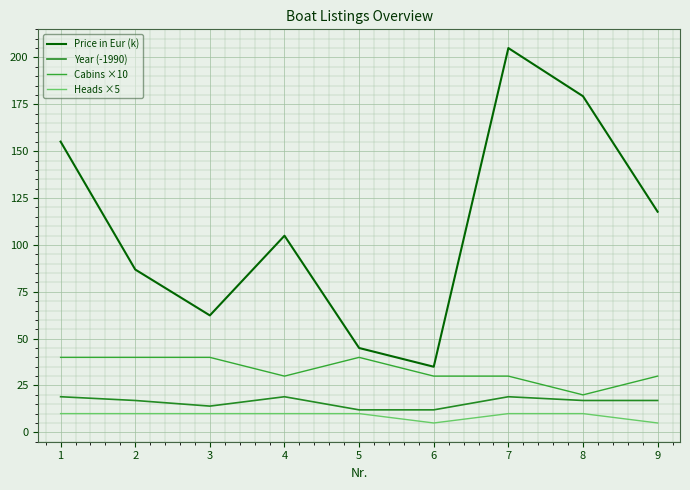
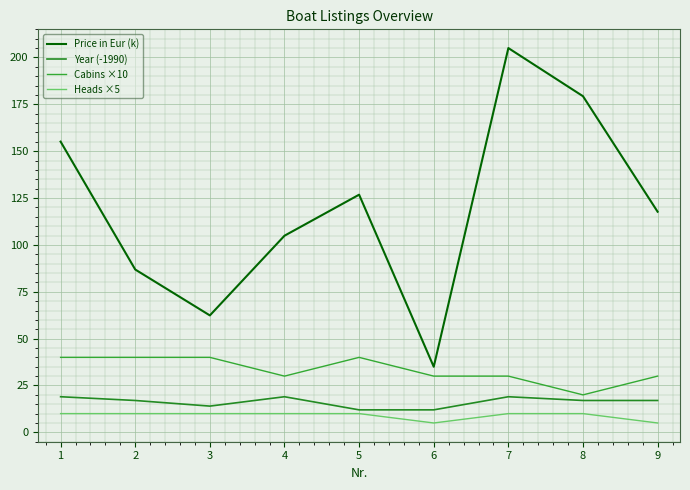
  {
    "Price in Eur (k)": {
      "1": 155,
      "2": 87,
      "3": 62,
      "4": 105,
-     "5": 45,
+     "5": 127,
      "6": 35,
      "7": 205,
      "8": 179,
      "9": 118
    },
    "Heads ×5": {
      "1": 10,
      "2": 10,
      "3": 10,
      "4": 10,
      "5": 10,
      "6": 5,
      "7": 10,
      "8": 10,
      "9": 5
    }
  }
